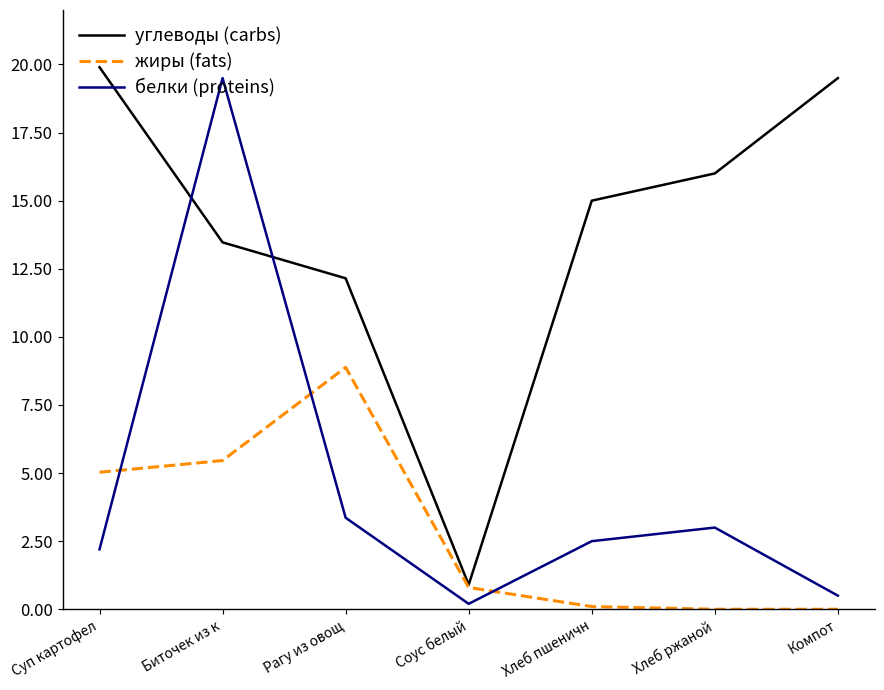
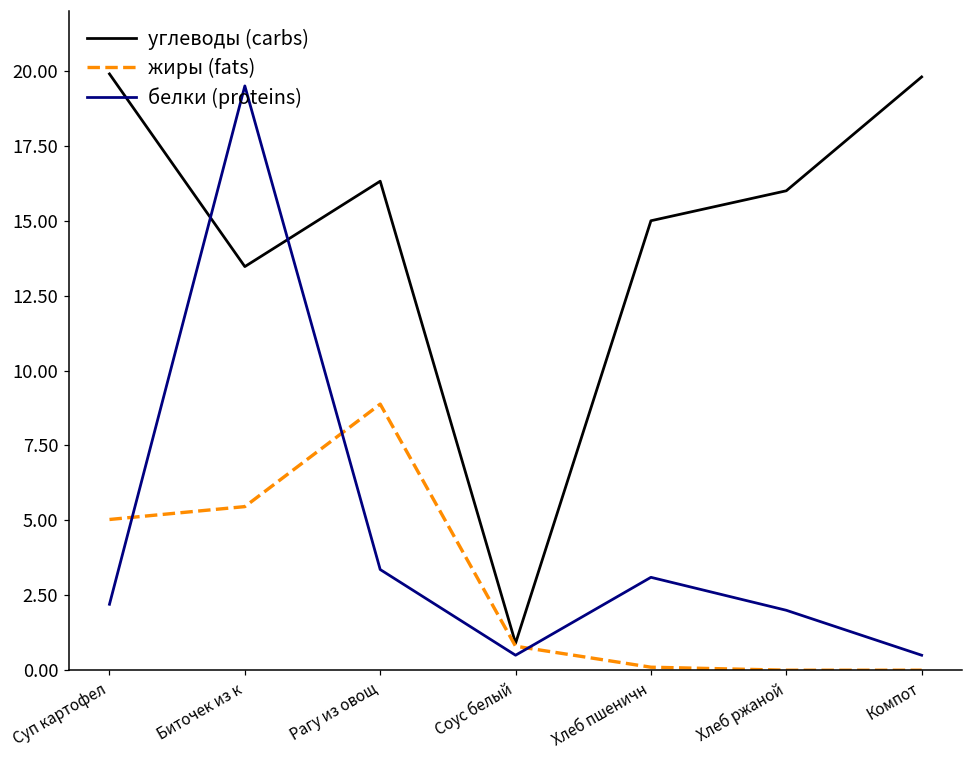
  {
    "углеводы (carbs)": {
      "Суп картофел": 19.9,
      "Биточек из к": 13.5,
-     "Рагу из овощ": 12.2,
+     "Рагу из овощ": 16.3,
      "Соус белый": 0.9,
      "Хлеб пшеничн": 15.0,
      "Хлеб ржаной": 16.0,
-     "Компот": 19.5
+     "Компот": 19.8
    },
    "жиры (fats)": {
      "Суп картофел": 5.0,
      "Биточек из к": 5.5,
      "Рагу из овощ": 8.9,
      "Соус белый": 0.8,
      "Хлеб пшеничн": 0.1,
      "Хлеб ржаной": 0.0,
      "Компот": 0.0
    },
    "белки (proteins)": {
      "Суп картофел": 2.2,
      "Биточек из к": 19.5,
      "Рагу из овощ": 3.4,
-     "Соус белый": 0.2,
-     "Хлеб пшеничн": 2.5,
-     "Хлеб ржаной": 3,
+     "Соус белый": 0.5,
+     "Хлеб пшеничн": 3.1,
+     "Хлеб ржаной": 2,
      "Компот": 0.5
    }
  }
